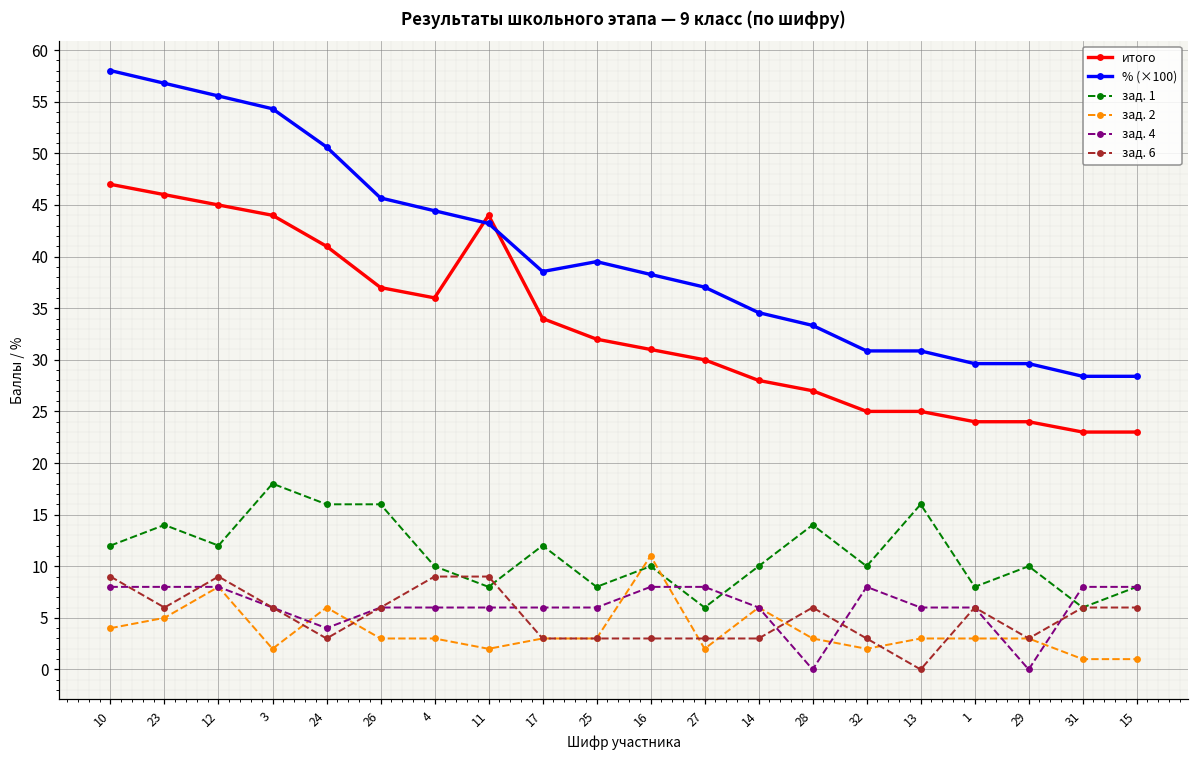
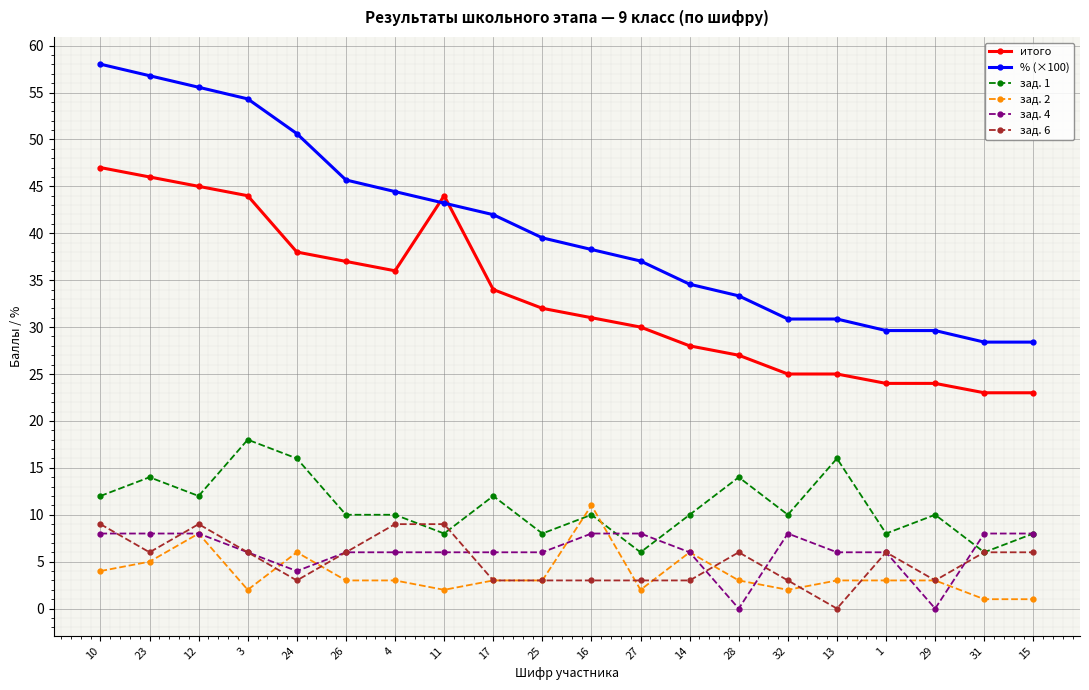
  {
    "итого": {
      "10": 47,
      "23": 46,
      "12": 45,
      "3": 44,
-     "24": 41,
+     "24": 38,
      "26": 37,
      "4": 36,
      "11": 44,
      "17": 34,
      "25": 32,
      "16": 31,
      "27": 30,
      "14": 28,
      "28": 27,
      "32": 25,
      "13": 25,
      "1": 24,
      "29": 24,
      "31": 23,
      "15": 23
    },
    "% (×100)": {
      "10": 58,
      "23": 57,
      "12": 56,
      "3": 54,
      "24": 51,
      "26": 46,
      "4": 44,
      "11": 43,
-     "17": 39,
+     "17": 42,
      "25": 40,
      "16": 38,
      "27": 37,
      "14": 35,
      "28": 33,
      "32": 31,
      "13": 31,
      "1": 30,
      "29": 30,
      "31": 28,
      "15": 28
    },
    "зад. 1": {
      "10": 12,
      "23": 14,
      "12": 12,
      "3": 18,
      "24": 16,
-     "26": 16,
+     "26": 10,
      "4": 10,
      "11": 8,
      "17": 12,
      "25": 8,
      "16": 10,
      "27": 6,
      "14": 10,
      "28": 14,
      "32": 10,
      "13": 16,
      "1": 8,
      "29": 10
    },
    "зад. 2": {
      "10": 4,
      "23": 5,
      "3": 2,
      "24": 6,
      "26": 3,
      "4": 3,
      "11": 2,
      "16": 11,
      "27": 2,
      "28": 3,
      "32": 2,
      "13": 3,
      "1": 3,
      "31": 1,
      "15": 1
    },
    "зад. 4": {
      "10": 8,
      "23": 8,
      "24": 4,
      "4": 6,
      "11": 6,
      "17": 6,
      "25": 6,
      "16": 8,
      "27": 8,
      "28": 0,
      "32": 8,
      "13": 6,
      "29": 0,
      "31": 8
    },
    "зад. 6": {
      "10": 9,
      "23": 6,
      "12": 9,
      "24": 3,
      "4": 9,
      "11": 9,
      "16": 3,
      "27": 3,
      "14": 3,
      "28": 6,
      "32": 3,
      "13": 0,
      "15": 6
    }
  }
